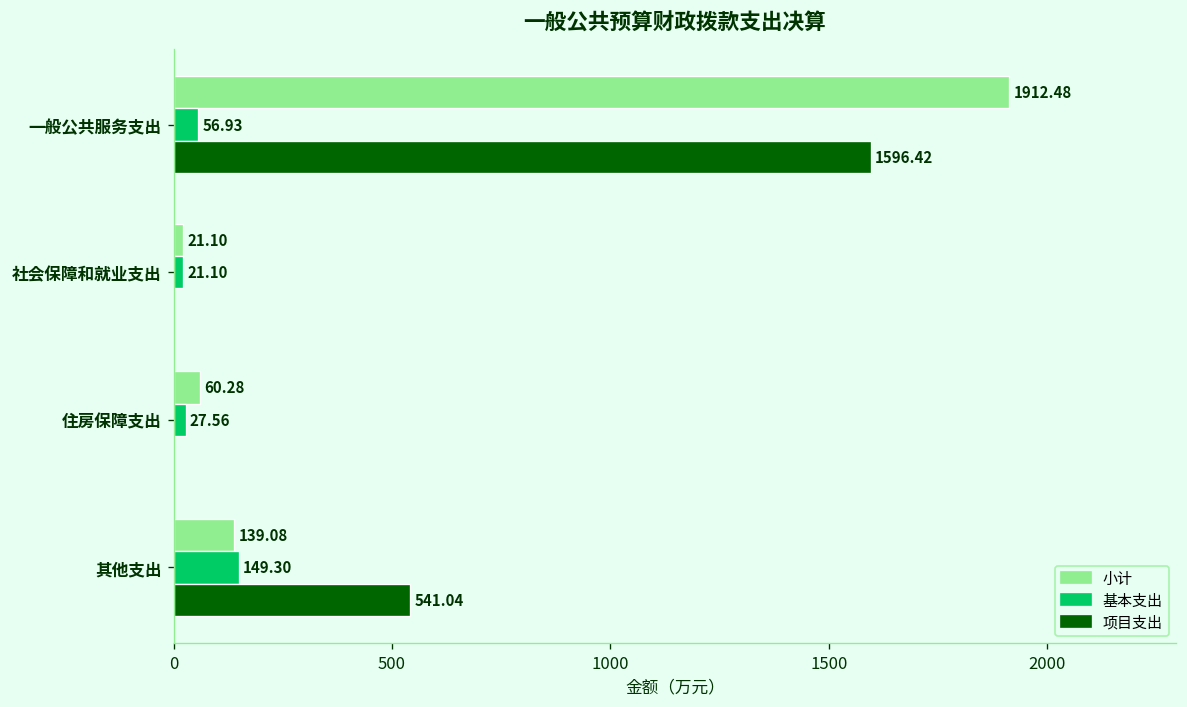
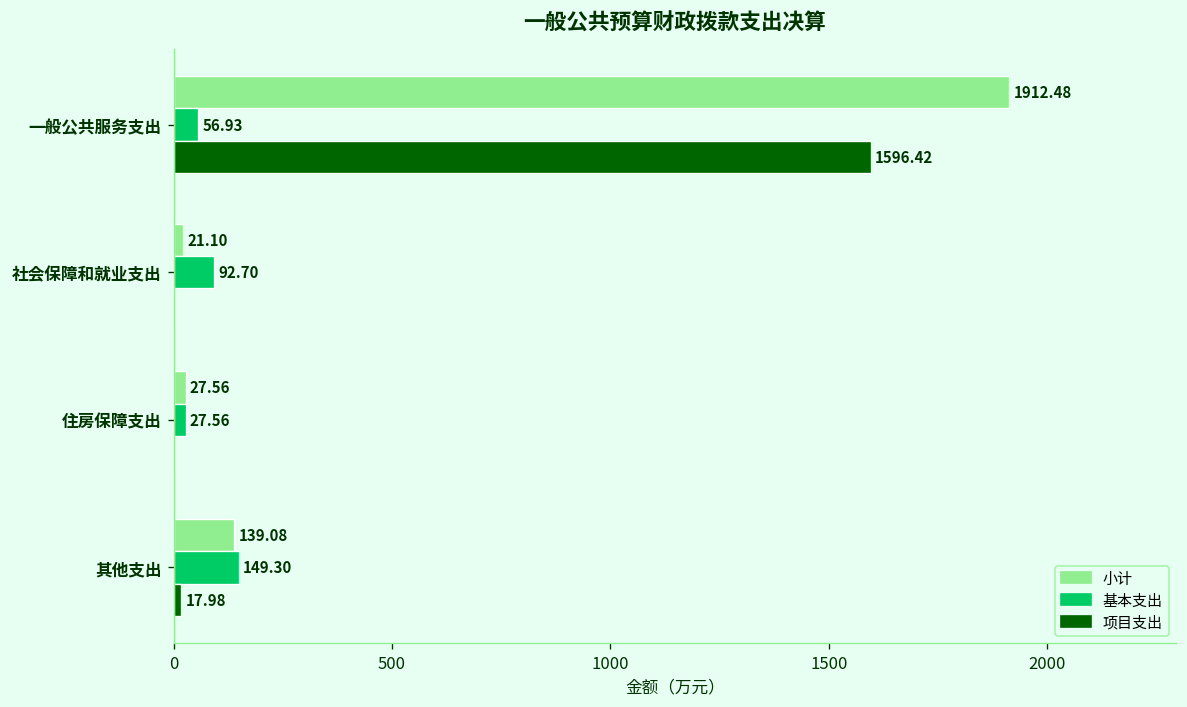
  {
    "小计": {
      "一般公共服务支出": 1912.48,
      "社会保障和就业支出": 21.10,
-     "住房保障支出": 60.28,
+     "住房保障支出": 27.56,
      "其他支出": 139.08
    },
    "基本支出": {
      "一般公共服务支出": 56.93,
-     "社会保障和就业支出": 21.10,
+     "社会保障和就业支出": 92.70,
      "住房保障支出": 27.56,
      "其他支出": 149.30
    },
    "项目支出": {
      "一般公共服务支出": 1596.42,
-     "其他支出": 541.04
+     "其他支出": 17.98
    }
  }
